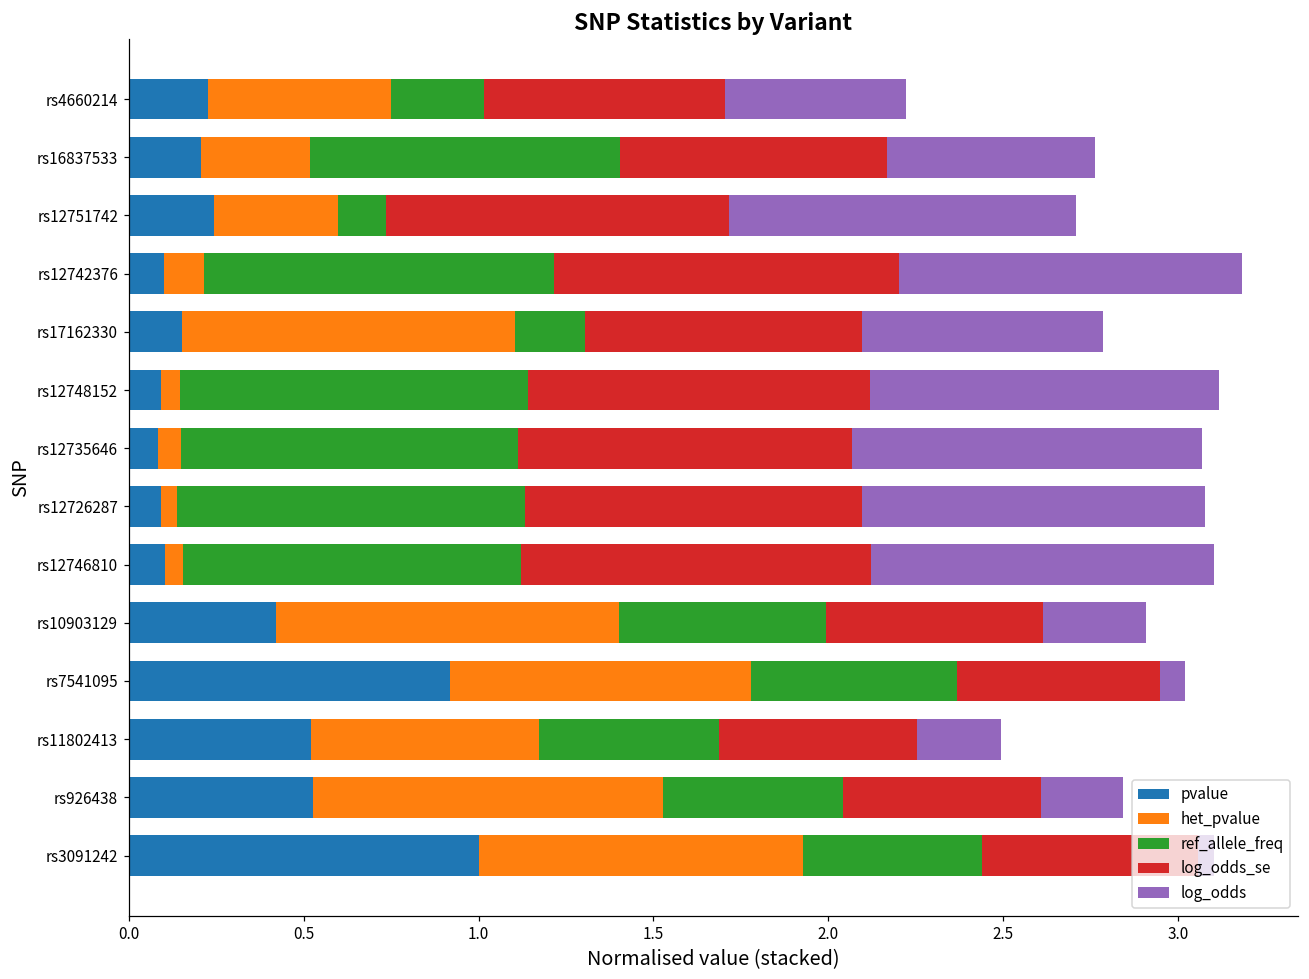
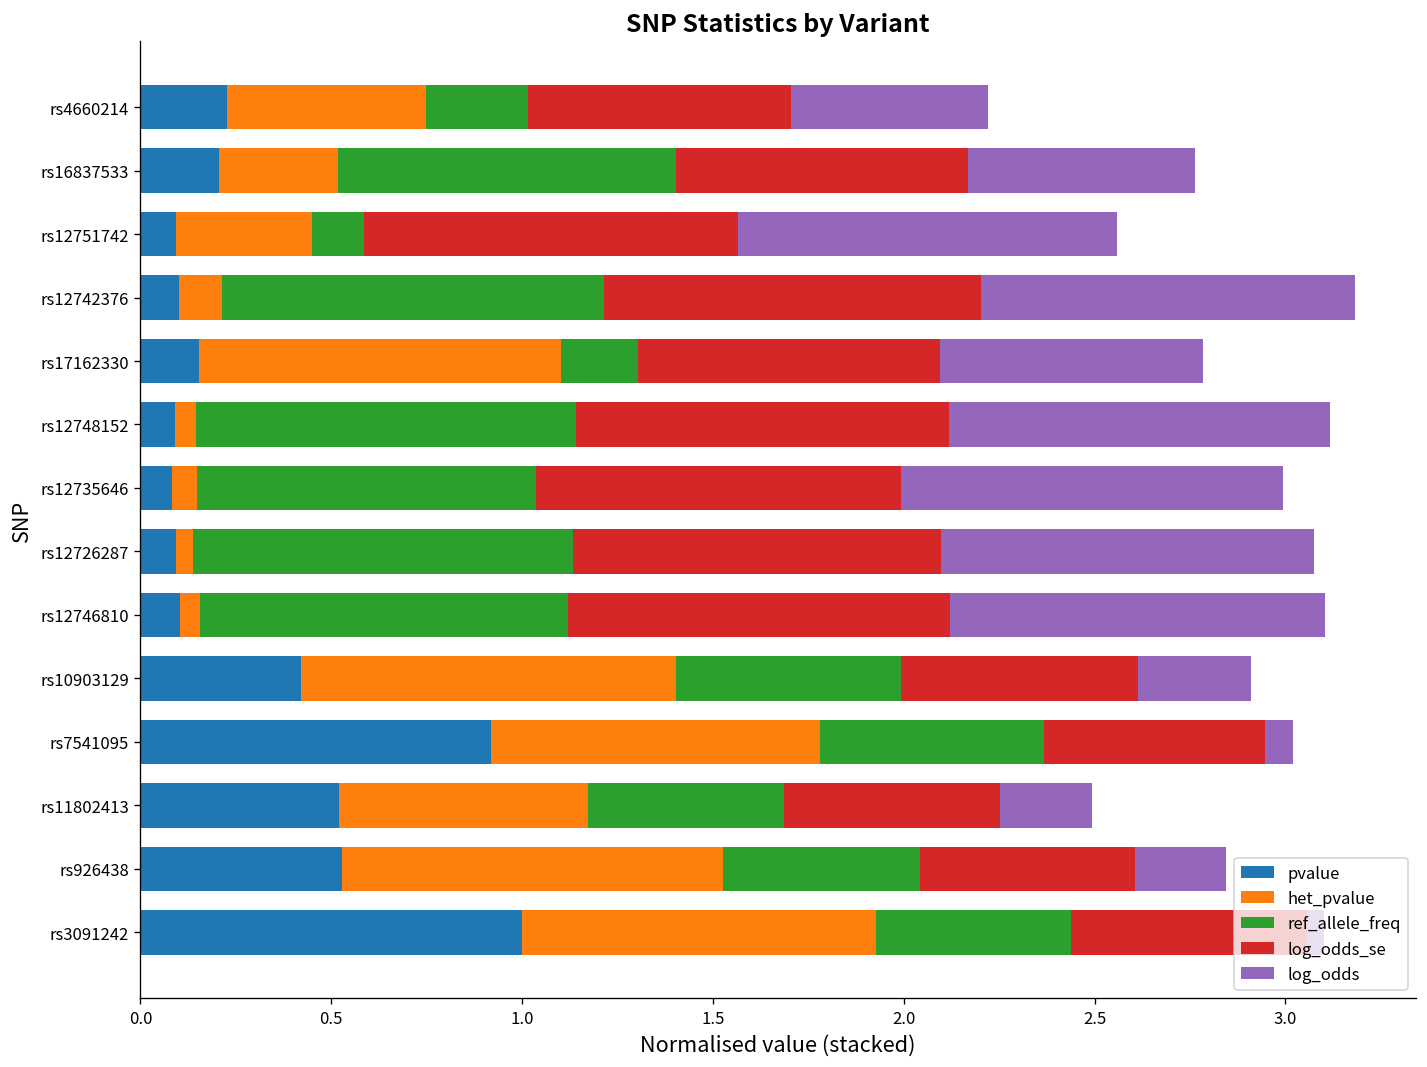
  {
    "pvalue": {
      "rs4660214": 0.23,
      "rs16837533": 0.21,
-     "rs12751742": 0.24,
+     "rs12751742": 0.09,
      "rs12742376": 0.10,
      "rs17162330": 0.15,
      "rs12748152": 0.09,
      "rs12735646": 0.08,
      "rs12726287": 0.09,
      "rs12746810": 0.10,
      "rs10903129": 0.42,
      "rs7541095": 0.92,
      "rs11802413": 0.52,
      "rs926438": 0.53,
      "rs3091242": 1.00
    },
    "het_pvalue": {
      "rs4660214": 0.52,
      "rs16837533": 0.31,
      "rs12751742": 0.36,
      "rs12742376": 0.11,
      "rs17162330": 0.95,
      "rs12748152": 0.06,
      "rs12735646": 0.07,
      "rs12726287": 0.05,
      "rs12746810": 0.05,
      "rs10903129": 0.98,
      "rs7541095": 0.86,
      "rs11802413": 0.65,
      "rs926438": 1.00,
      "rs3091242": 0.93
    },
    "ref_allele_freq": {
      "rs4660214": 0.27,
      "rs16837533": 0.89,
      "rs12751742": 0.14,
      "rs12742376": 1.00,
      "rs17162330": 0.20,
      "rs12748152": 1.00,
-     "rs12735646": 0.96,
+     "rs12735646": 0.89,
      "rs12726287": 0.99,
      "rs12746810": 0.97,
      "rs10903129": 0.59,
      "rs7541095": 0.59,
      "rs11802413": 0.51,
      "rs926438": 0.51,
      "rs3091242": 0.51
    },
    "log_odds_se": {
      "rs4660214": 0.69,
      "rs16837533": 0.76,
      "rs12751742": 0.98,
      "rs12742376": 0.99,
      "rs17162330": 0.79,
      "rs12748152": 0.98,
      "rs12735646": 0.96,
      "rs12726287": 0.96,
      "rs12746810": 1.00,
      "rs10903129": 0.62,
      "rs7541095": 0.58,
      "rs11802413": 0.57,
      "rs926438": 0.56
    },
    "log_odds": {
      "rs4660214": 0.52,
      "rs16837533": 0.59,
      "rs12751742": 0.99,
      "rs12742376": 0.98,
      "rs17162330": 0.69,
      "rs12748152": 1.00,
      "rs12735646": 1.00,
      "rs12726287": 0.98,
      "rs12746810": 0.98,
      "rs10903129": 0.29,
      "rs7541095": 0.07,
      "rs11802413": 0.24,
      "rs926438": 0.24
    }
  }
